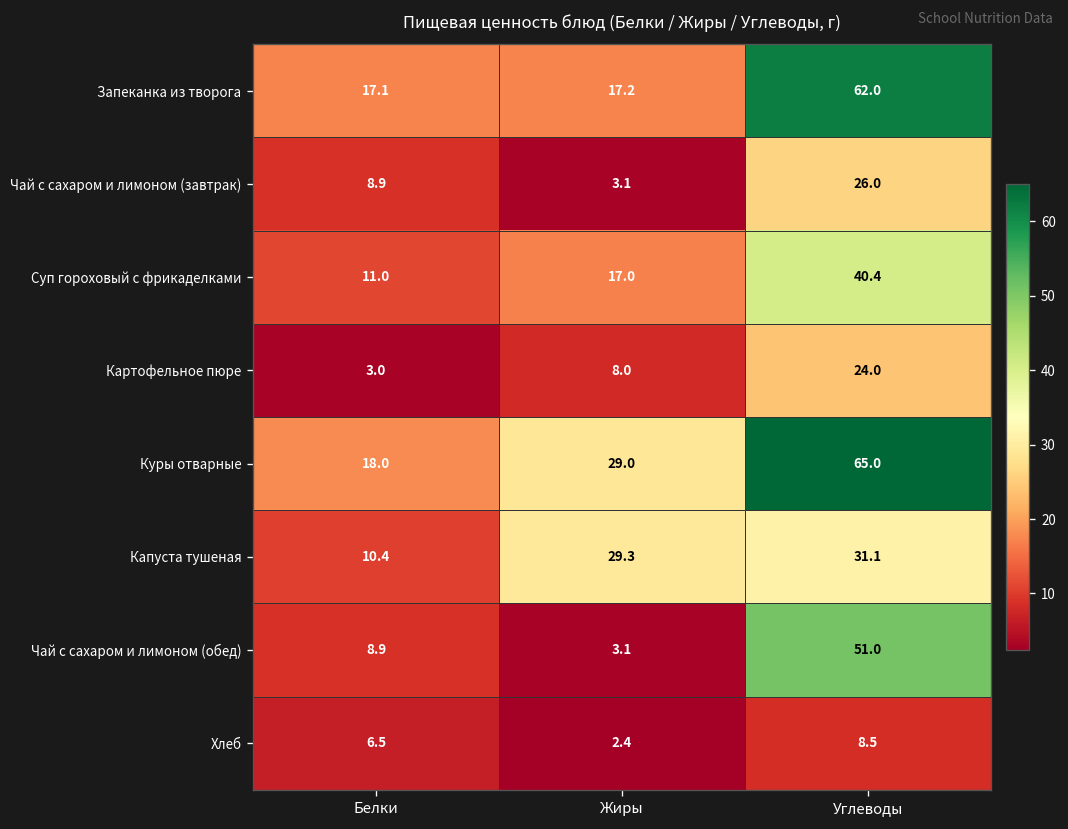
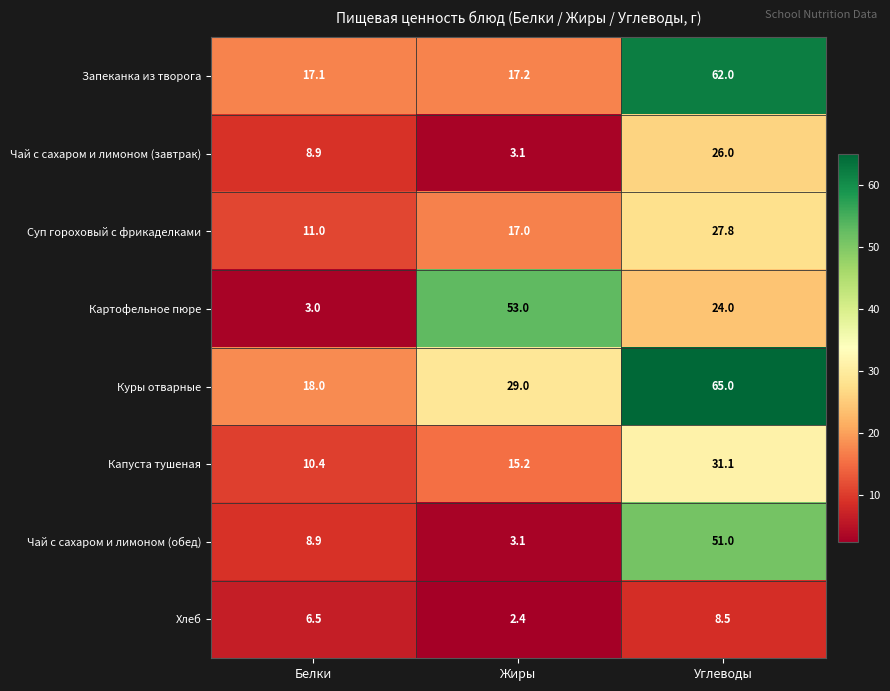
  {
    "Запеканка из творога": {
      "Белки": 17.1,
      "Жиры": 17.2,
      "Углеводы": 62.0
    },
    "Чай с сахаром и лимоном (завтрак)": {
      "Белки": 8.9,
      "Жиры": 3.1,
      "Углеводы": 26.0
    },
    "Суп гороховый с фрикаделками": {
      "Белки": 11.0,
      "Жиры": 17.0,
-     "Углеводы": 40.4
+     "Углеводы": 27.8
    },
    "Картофельное пюре": {
      "Белки": 3.0,
-     "Жиры": 8.0,
+     "Жиры": 53.0,
      "Углеводы": 24.0
    },
    "Куры отварные": {
      "Белки": 18.0,
      "Жиры": 29.0,
      "Углеводы": 65.0
    },
    "Капуста тушеная": {
      "Белки": 10.4,
-     "Жиры": 29.3,
+     "Жиры": 15.2,
      "Углеводы": 31.1
    },
    "Чай с сахаром и лимоном (обед)": {
      "Белки": 8.9,
      "Жиры": 3.1,
      "Углеводы": 51.0
    },
    "Хлеб": {
      "Белки": 6.5,
      "Жиры": 2.4,
      "Углеводы": 8.5
    }
  }
